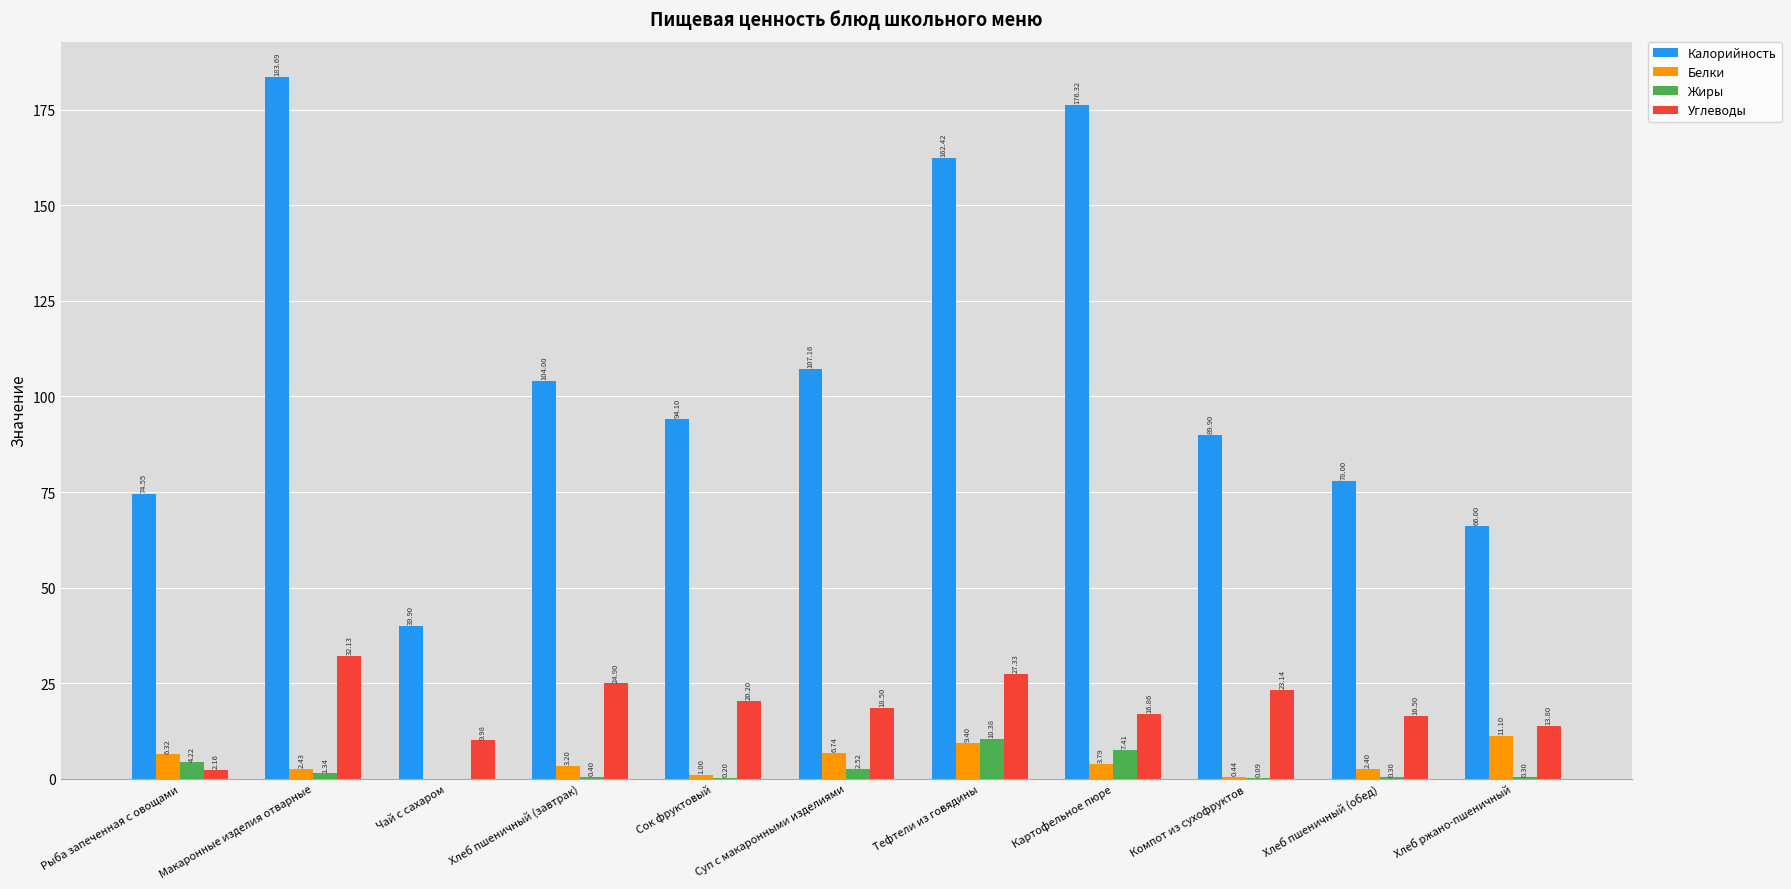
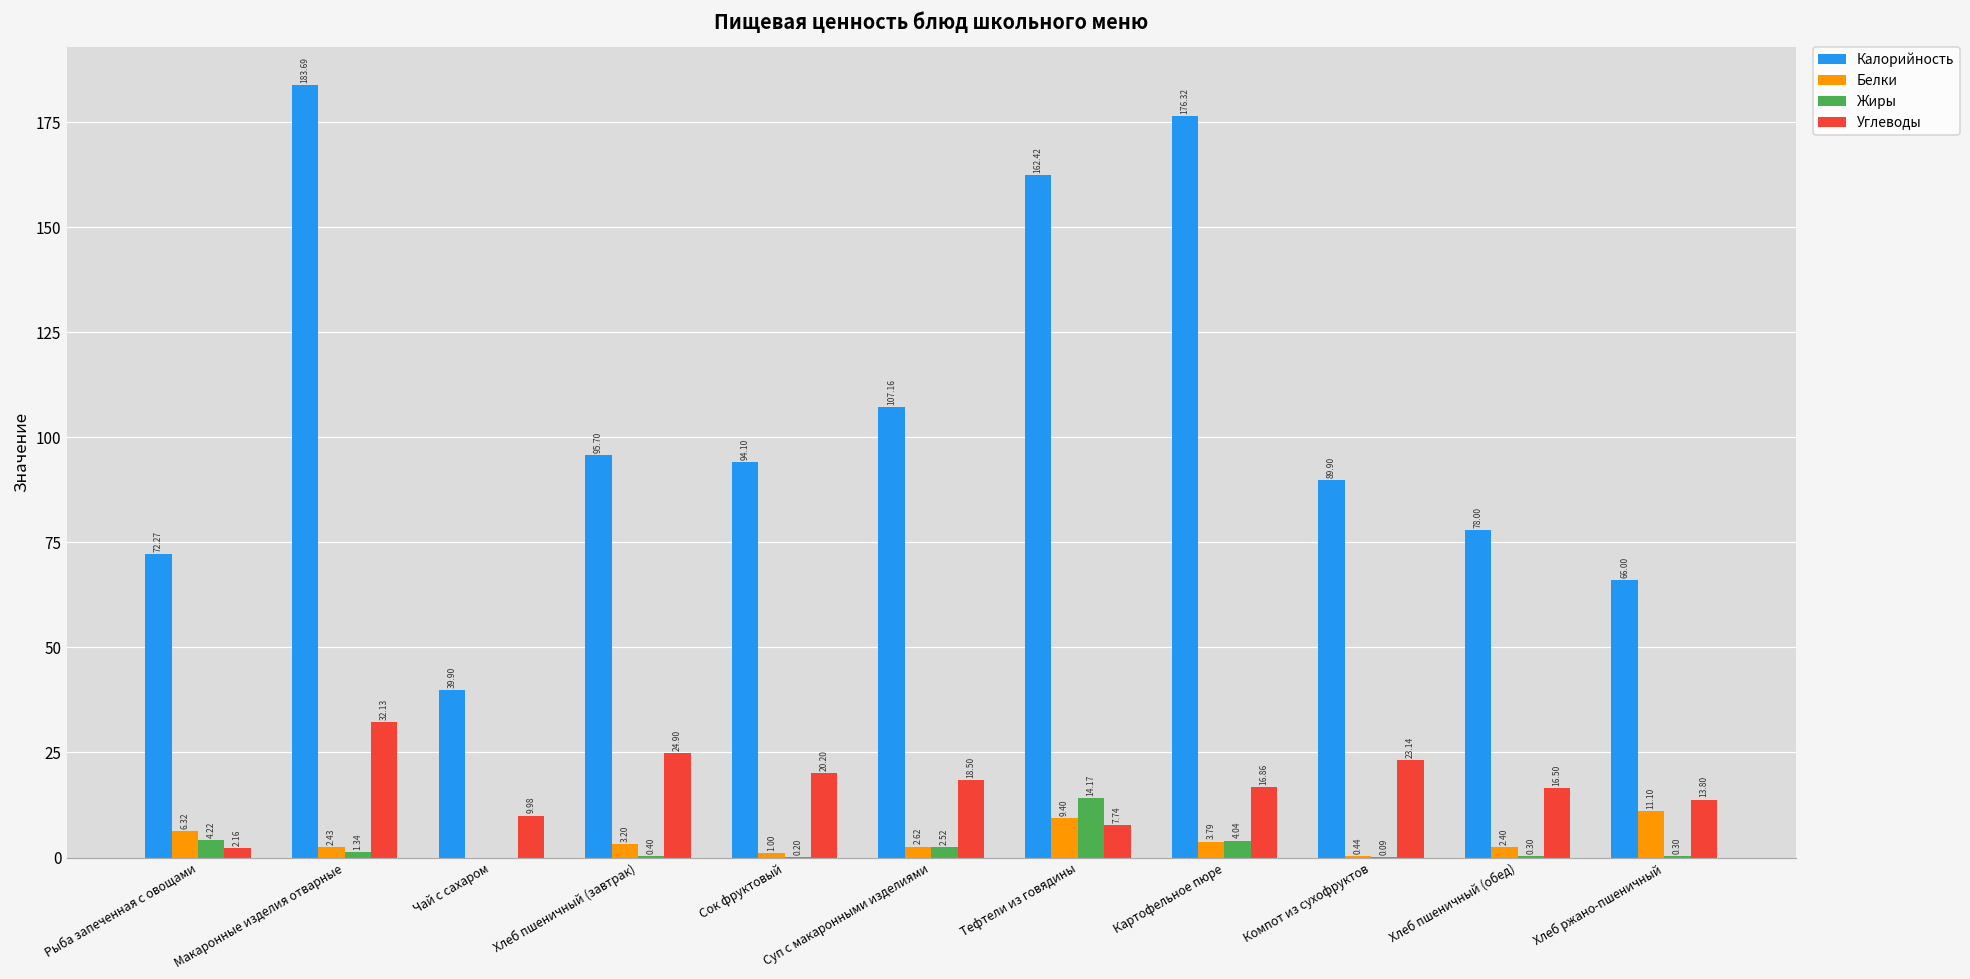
  {
    "Калорийность": {
-     "Рыба запеченная с овощами": 74.55,
+     "Рыба запеченная с овощами": 72.27,
      "Макаронные изделия отварные": 183.69,
      "Чай с сахаром": 39.90,
-     "Хлеб пшеничный (завтрак)": 104.00,
+     "Хлеб пшеничный (завтрак)": 95.70,
      "Сок фруктовый": 94.10,
      "Суп с макаронными изделиями": 107.16,
      "Тефтели из говядины": 162.42,
      "Картофельное пюре": 176.32,
      "Компот из сухофруктов": 89.90,
      "Хлеб пшеничный (обед)": 78.00,
      "Хлеб ржано-пшеничный": 66.00
    },
    "Белки": {
      "Рыба запеченная с овощами": 6.32,
      "Макаронные изделия отварные": 2.43,
      "Хлеб пшеничный (завтрак)": 3.20,
      "Сок фруктовый": 1.00,
-     "Суп с макаронными изделиями": 6.74,
+     "Суп с макаронными изделиями": 2.62,
      "Тефтели из говядины": 9.40,
      "Картофельное пюре": 3.79,
      "Компот из сухофруктов": 0.44,
      "Хлеб пшеничный (обед)": 2.40,
      "Хлеб ржано-пшеничный": 11.10
    },
    "Жиры": {
      "Рыба запеченная с овощами": 4.22,
      "Макаронные изделия отварные": 1.34,
      "Хлеб пшеничный (завтрак)": 0.40,
      "Сок фруктовый": 0.20,
      "Суп с макаронными изделиями": 2.52,
-     "Тефтели из говядины": 10.38,
-     "Картофельное пюре": 7.41,
+     "Тефтели из говядины": 14.17,
+     "Картофельное пюре": 4.04,
      "Компот из сухофруктов": 0.09,
      "Хлеб пшеничный (обед)": 0.30,
      "Хлеб ржано-пшеничный": 0.30
    },
    "Углеводы": {
      "Рыба запеченная с овощами": 2.16,
      "Макаронные изделия отварные": 32.13,
      "Чай с сахаром": 9.98,
      "Хлеб пшеничный (завтрак)": 24.90,
      "Сок фруктовый": 20.20,
      "Суп с макаронными изделиями": 18.50,
-     "Тефтели из говядины": 27.33,
+     "Тефтели из говядины": 7.74,
      "Картофельное пюре": 16.86,
      "Компот из сухофруктов": 23.14,
      "Хлеб пшеничный (обед)": 16.50,
      "Хлеб ржано-пшеничный": 13.80
    }
  }
